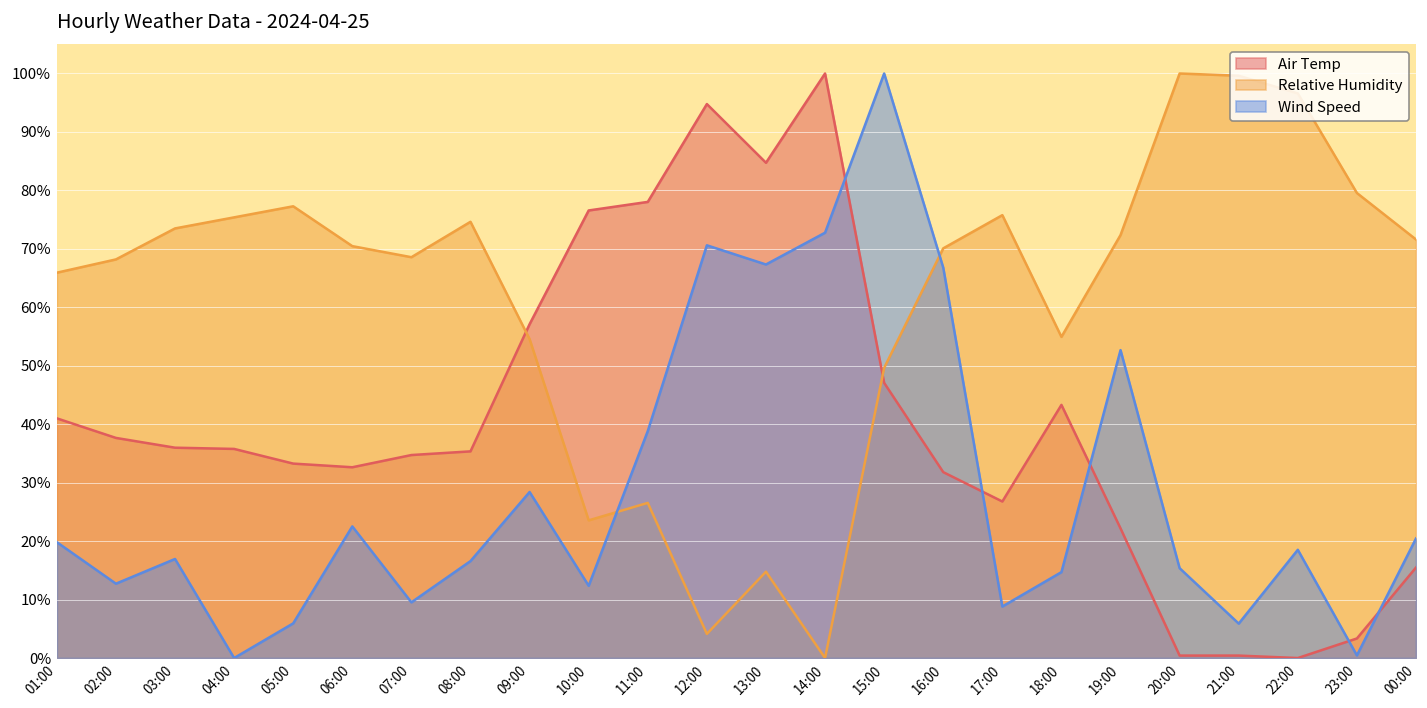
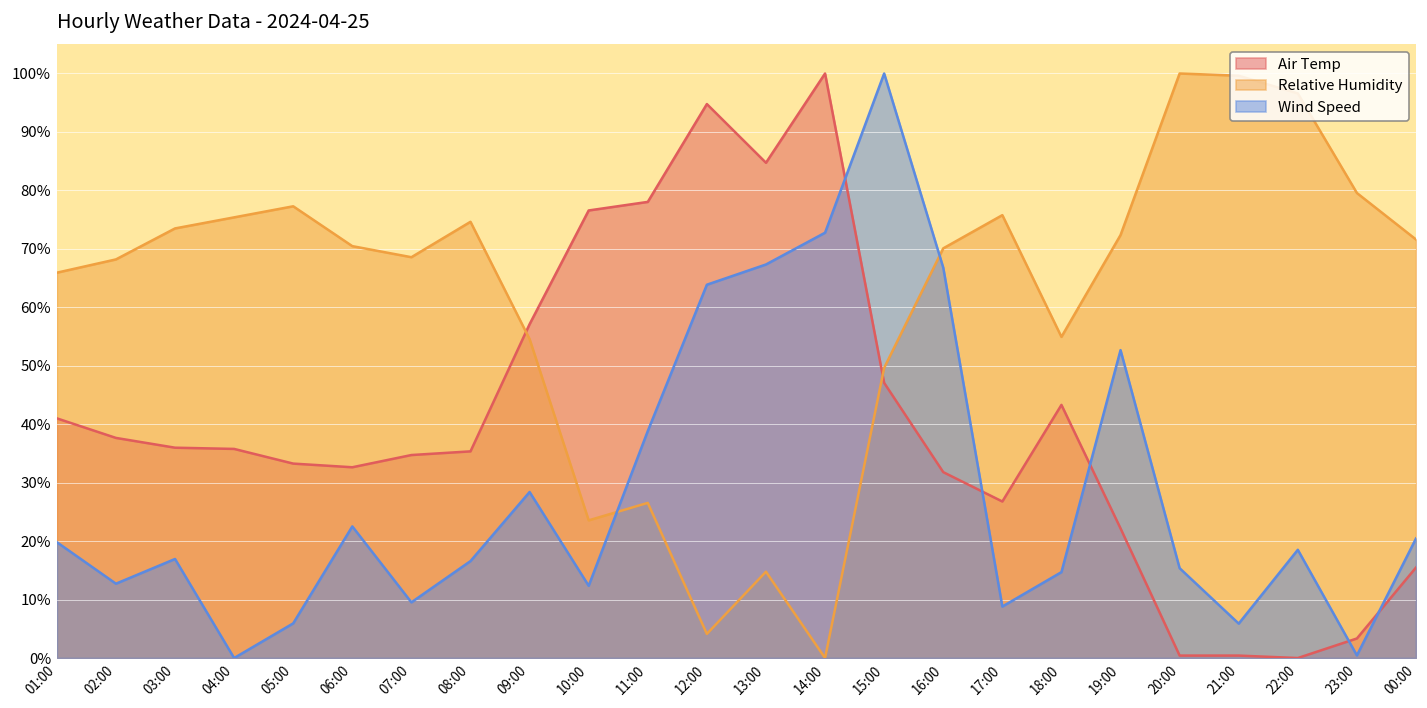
  {
    "Wind Speed": {
      "01:00": "20%",
      "02:00": "13%",
      "03:00": "17%",
      "04:00": "0%",
      "05:00": "6%",
      "06:00": "23%",
      "07:00": "10%",
      "08:00": "17%",
      "09:00": "28%",
      "10:00": "12%",
      "11:00": "39%",
-     "12:00": "71%",
+     "12:00": "64%",
      "13:00": "67%",
      "14:00": "73%",
      "15:00": "100%",
      "16:00": "67%",
      "17:00": "9%",
      "18:00": "15%",
      "19:00": "53%",
      "20:00": "15%",
      "21:00": "6%",
      "22:00": "19%",
      "23:00": "0%",
      "00:00": "20%"
    }
  }
